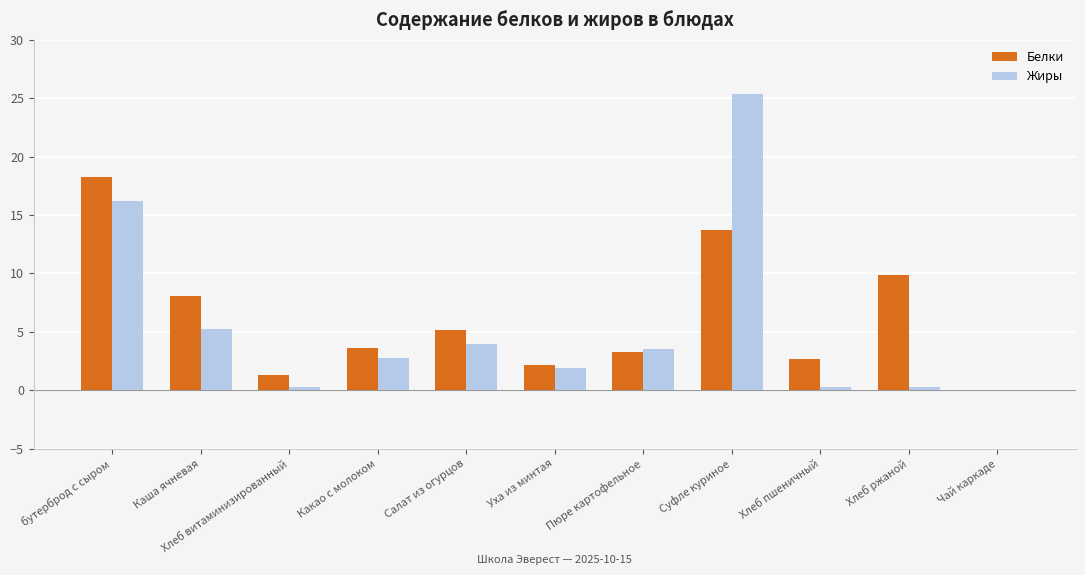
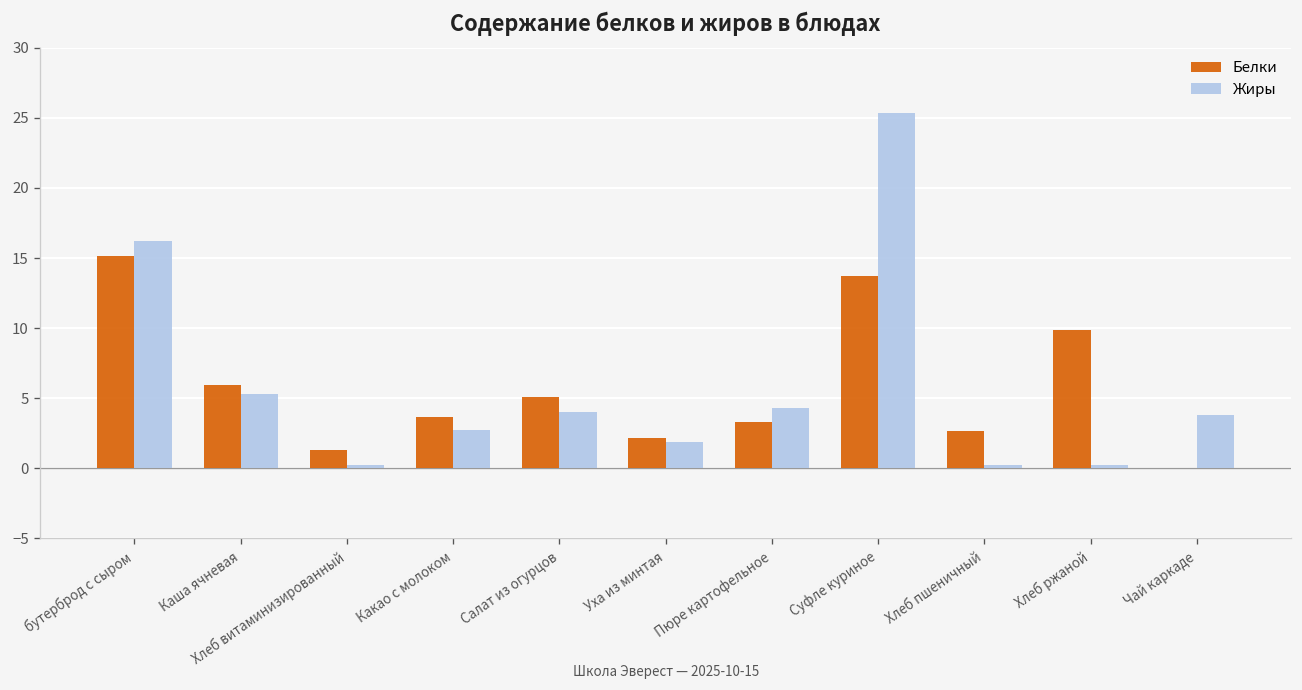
  {
    "Белки": {
-     "бутерброд с сыром": 18.3,
-     "Каша ячневая": 8.0,
+     "бутерброд с сыром": 15.2,
+     "Каша ячневая": 6.0,
      "Хлеб витаминизированный": 1.3,
      "Какао с молоком": 3.6,
      "Салат из огурцов": 5.1,
      "Уха из минтая": 2.2,
      "Пюре картофельное": 3.3,
      "Суфле куриное": 13.7,
      "Хлеб пшеничный": 2.6,
      "Хлеб ржаной": 9.9,
      "Чай каркаде": 0.0
    },
    "Жиры": {
      "бутерброд с сыром": 16.2,
      "Каша ячневая": 5.3,
      "Хлеб витаминизированный": 0.2,
      "Какао с молоком": 2.7,
      "Салат из огурцов": 4.0,
      "Уха из минтая": 1.9,
-     "Пюре картофельное": 3.6,
+     "Пюре картофельное": 4.3,
      "Суфле куриное": 25.4,
      "Хлеб пшеничный": 0.3,
      "Хлеб ржаной": 0.3,
-     "Чай каркаде": 0.0
+     "Чай каркаде": 3.8
    }
  }
